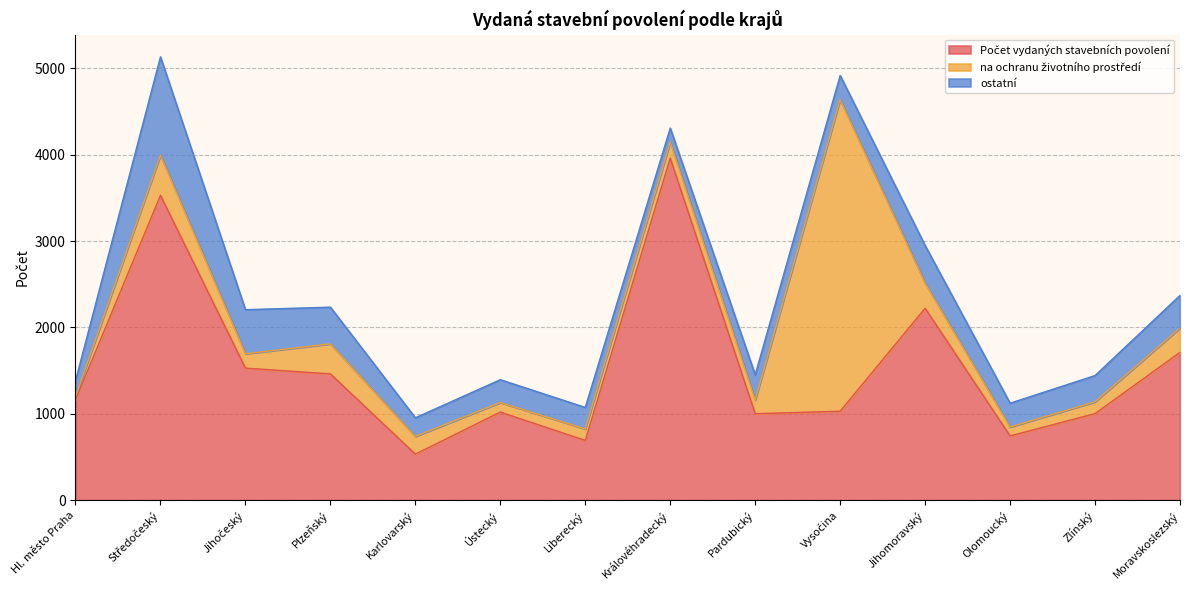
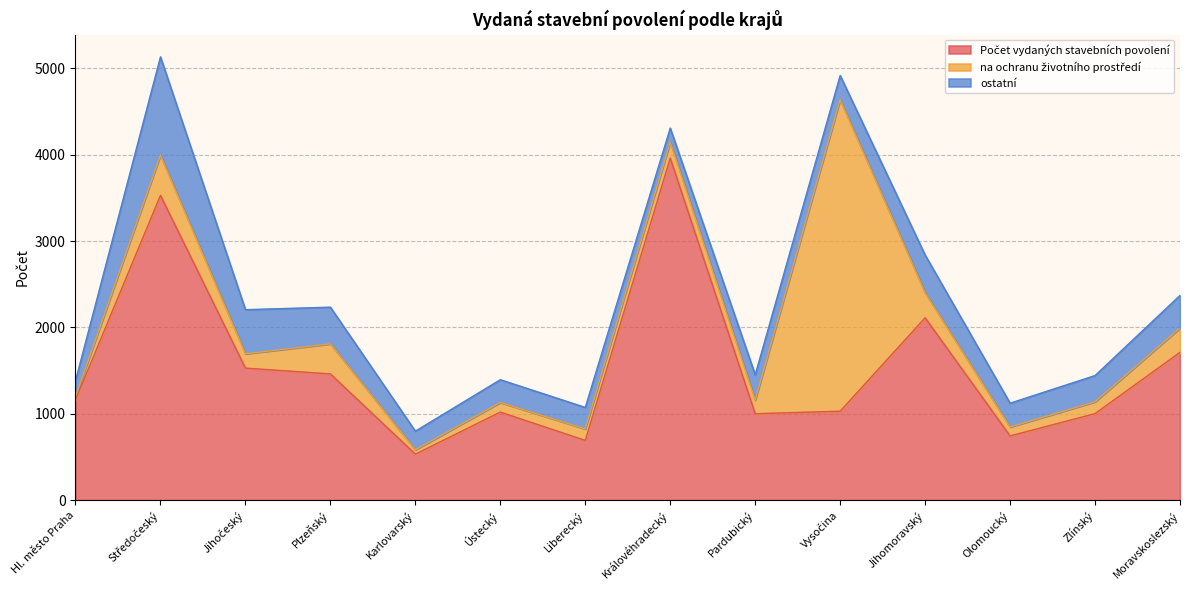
  {
    "Počet vydaných stavebních povolení": {
      "Hl. město Praha": 1200,
      "Středočeský": 3500,
      "Jihočeský": 1500,
      "Plzeňský": 1500,
      "Karlovarský": 500,
      "Ústecký": 1000,
      "Liberecký": 700,
      "Královéhradecký": 4000,
      "Pardubický": 1000,
      "Vysočina": 1000,
-     "Jihomoravský": 2200,
+     "Jihomoravský": 2100,
      "Olomoucký": 700,
      "Zlínský": 1000,
      "Moravskoslezský": 1700
    },
    "na ochranu životního prostředí": {
      "Hl. město Praha": 0,
      "Středočeský": 500,
      "Jihočeský": 200,
      "Plzeňský": 300,
-     "Karlovarský": 200,
+     "Karlovarský": 100,
      "Ústecký": 100,
      "Liberecký": 100,
      "Královéhradecký": 200,
      "Pardubický": 200,
      "Vysočina": 3600,
      "Jihomoravský": 300,
      "Olomoucký": 100,
      "Zlínský": 100,
      "Moravskoslezský": 300
    },
    "ostatní": {
      "Hl. město Praha": 200,
      "Středočeský": 1100,
      "Jihočeský": 500,
      "Plzeňský": 400,
      "Karlovarský": 200,
      "Ústecký": 300,
      "Liberecký": 200,
      "Královéhradecký": 200,
      "Pardubický": 300,
      "Vysočina": 300,
      "Jihomoravský": 400,
      "Olomoucký": 300,
      "Zlínský": 300,
      "Moravskoslezský": 400
    }
  }
